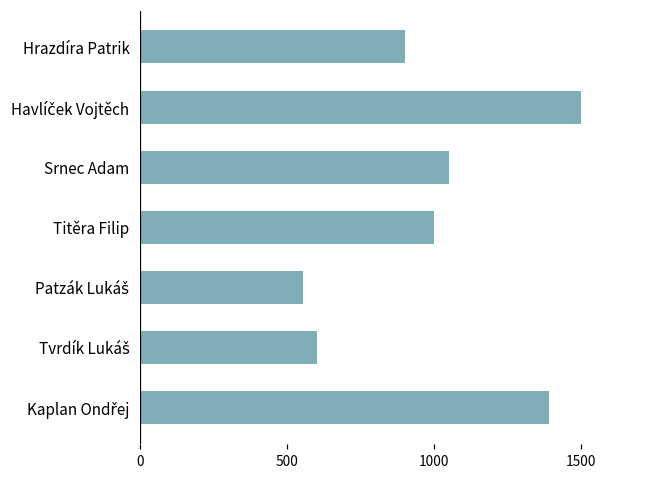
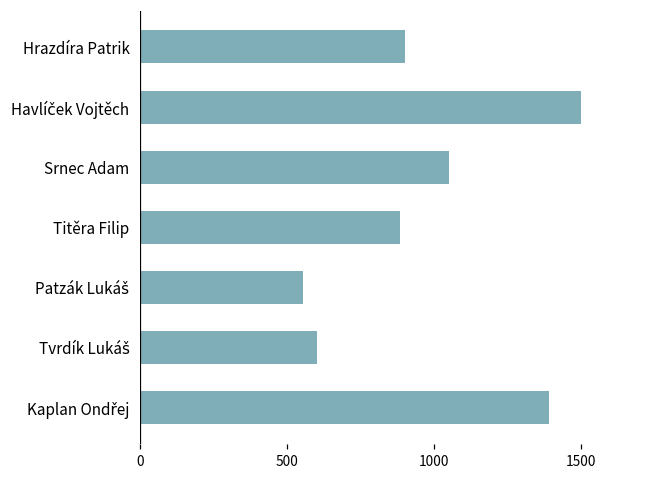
  {
    "Hrazdíra Patrik": 900,
    "Havlíček Vojtěch": 1500,
    "Srnec Adam": 1050,
-   "Titěra Filip": 1000,
+   "Titěra Filip": 880,
    "Patzák Lukáš": 550,
    "Tvrdík Lukáš": 600,
    "Kaplan Ondřej": 1390
  }
